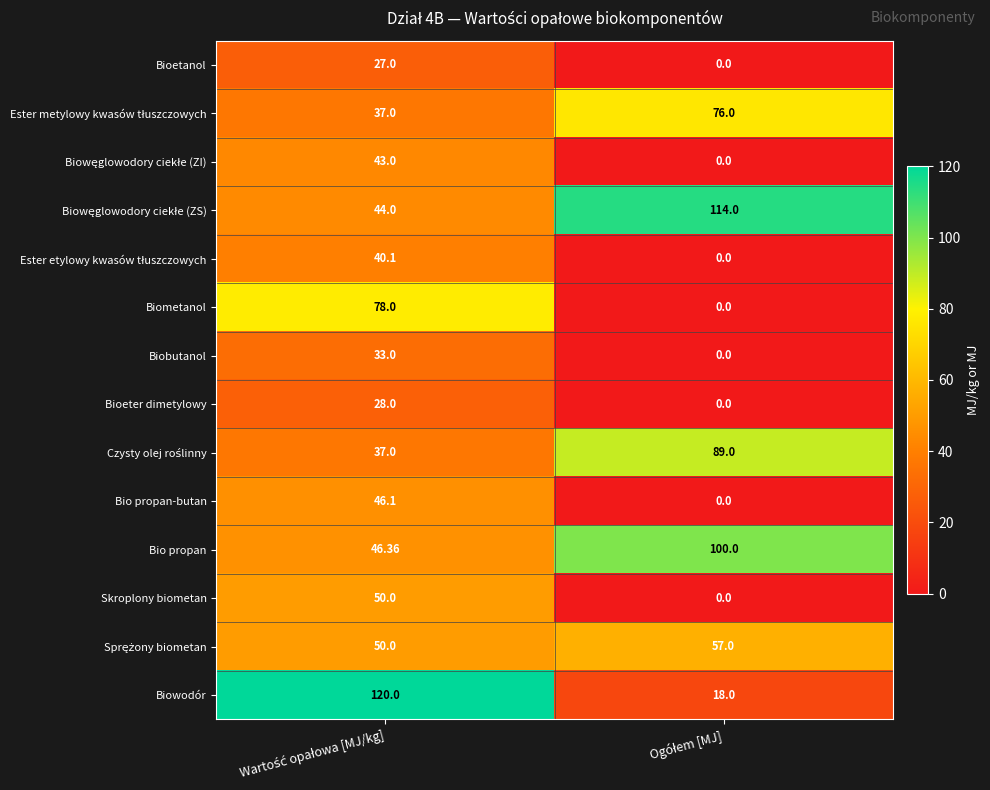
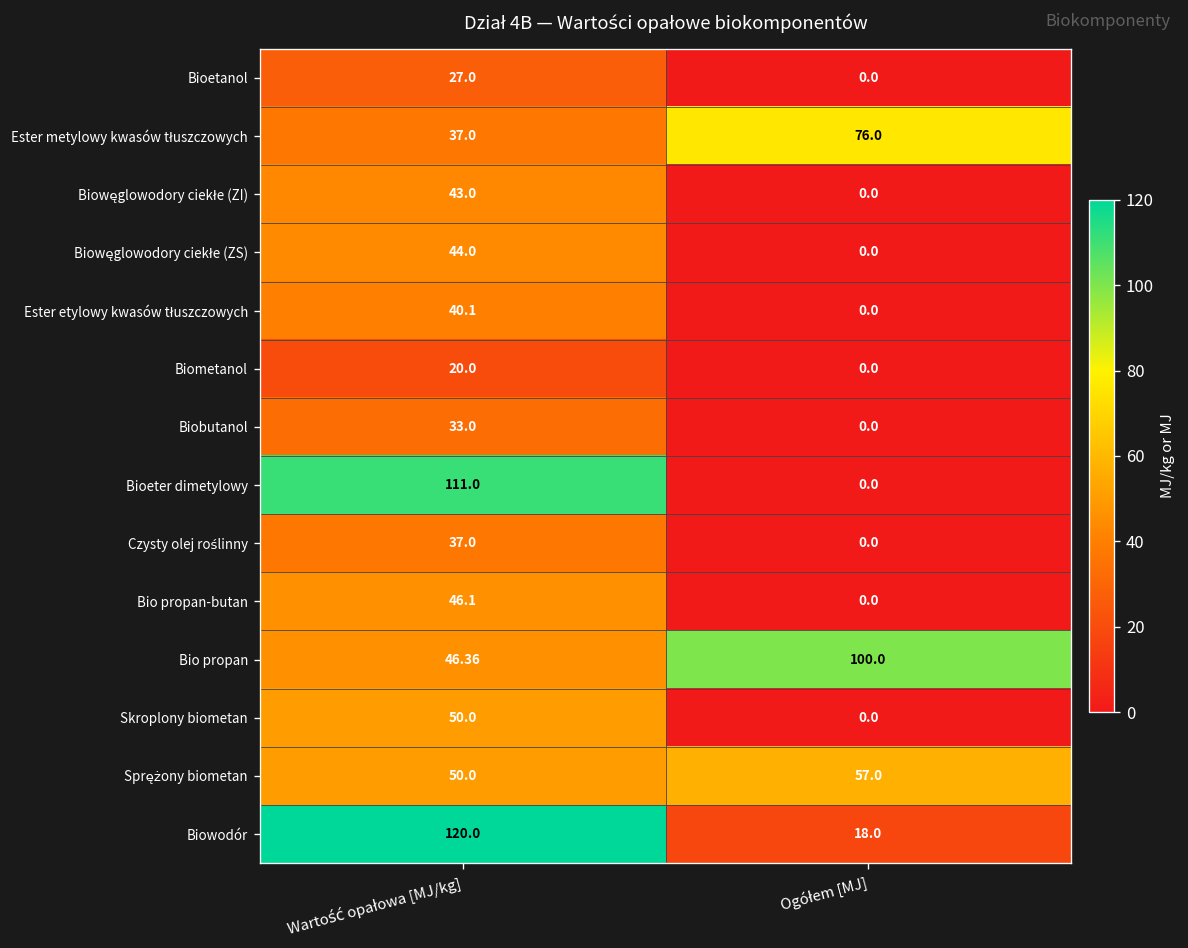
  {
    "Bioetanol": {
      "Wartość opałowa [MJ/kg]": 27.0,
      "Ogółem [MJ]": 0.0
    },
    "Ester metylowy kwasów tłuszczowych": {
      "Wartość opałowa [MJ/kg]": 37.0,
      "Ogółem [MJ]": 76.0
    },
    "Biowęglowodory ciekłe (ZI)": {
      "Wartość opałowa [MJ/kg]": 43.0,
      "Ogółem [MJ]": 0.0
    },
    "Biowęglowodory ciekłe (ZS)": {
      "Wartość opałowa [MJ/kg]": 44.0,
-     "Ogółem [MJ]": 114.0
+     "Ogółem [MJ]": 0.0
    },
    "Ester etylowy kwasów tłuszczowych": {
      "Wartość opałowa [MJ/kg]": 40.1,
      "Ogółem [MJ]": 0.0
    },
    "Biometanol": {
-     "Wartość opałowa [MJ/kg]": 78.0,
+     "Wartość opałowa [MJ/kg]": 20.0,
      "Ogółem [MJ]": 0.0
    },
    "Biobutanol": {
      "Wartość opałowa [MJ/kg]": 33.0,
      "Ogółem [MJ]": 0.0
    },
    "Bioeter dimetylowy": {
-     "Wartość opałowa [MJ/kg]": 28.0,
+     "Wartość opałowa [MJ/kg]": 111.0,
      "Ogółem [MJ]": 0.0
    },
    "Czysty olej roślinny": {
      "Wartość opałowa [MJ/kg]": 37.0,
-     "Ogółem [MJ]": 89.0
+     "Ogółem [MJ]": 0.0
    },
    "Bio propan-butan": {
      "Wartość opałowa [MJ/kg]": 46.1,
      "Ogółem [MJ]": 0.0
    },
    "Bio propan": {
      "Wartość opałowa [MJ/kg]": 46.36,
      "Ogółem [MJ]": 100.0
    },
    "Skroplony biometan": {
      "Wartość opałowa [MJ/kg]": 50.0,
      "Ogółem [MJ]": 0.0
    },
    "Sprężony biometan": {
      "Wartość opałowa [MJ/kg]": 50.0,
      "Ogółem [MJ]": 57.0
    },
    "Biowodór": {
      "Wartość opałowa [MJ/kg]": 120.0,
      "Ogółem [MJ]": 18.0
    }
  }
